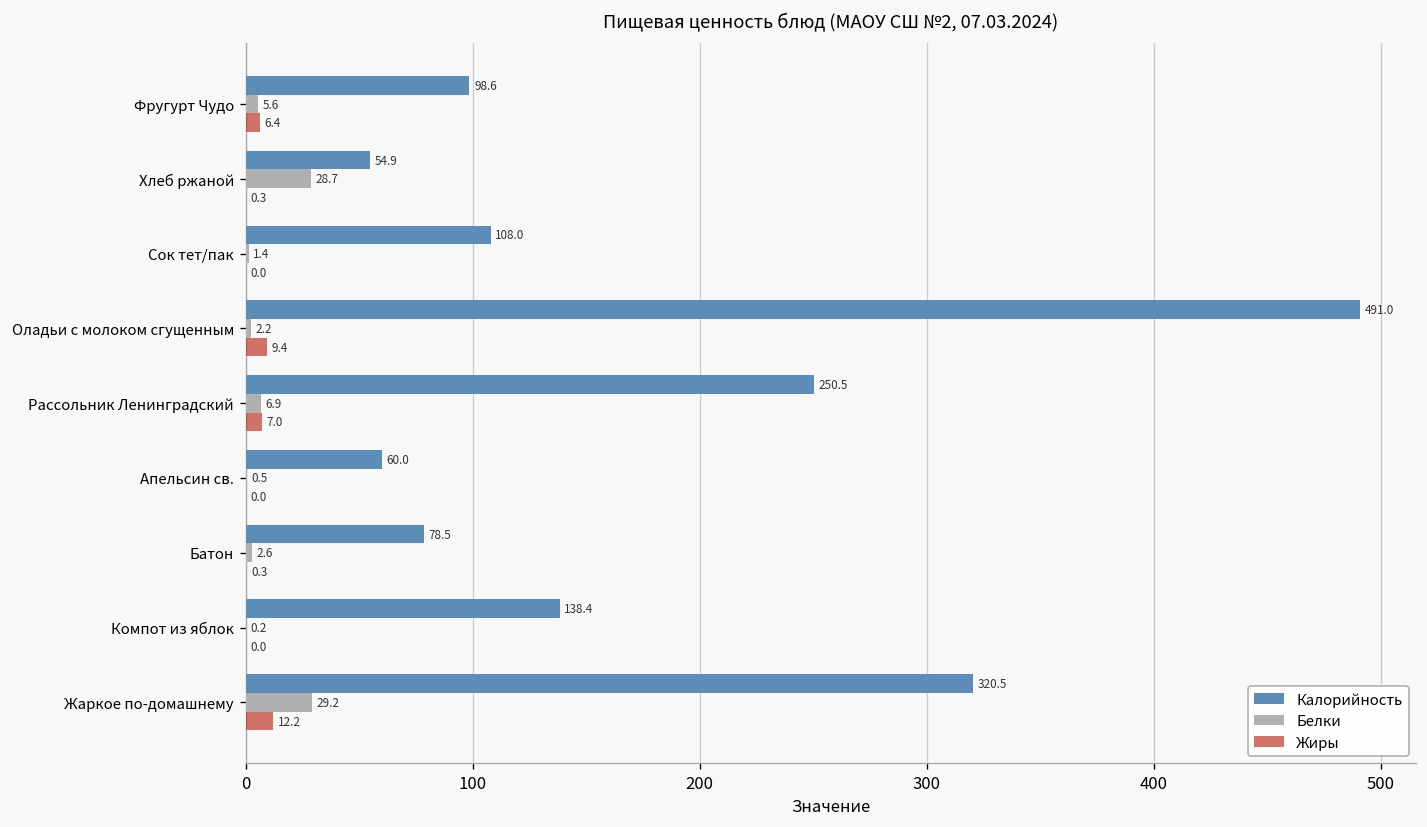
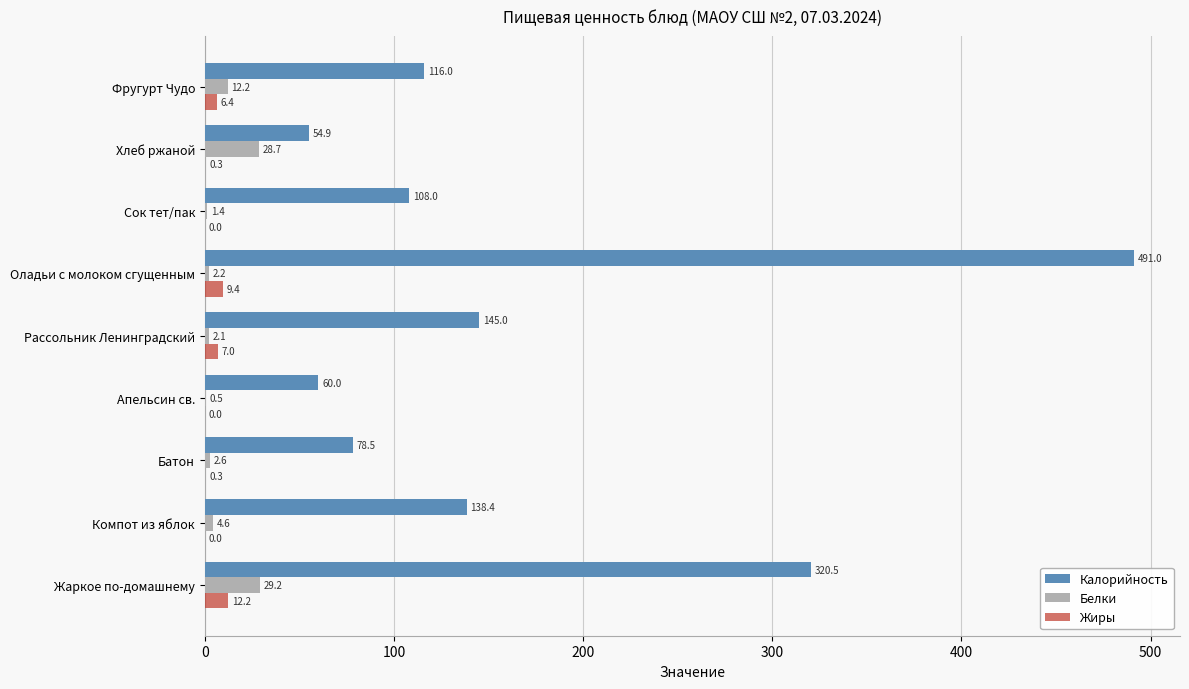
  {
    "Калорийность": {
-     "Фругурт Чудо": 98.6,
+     "Фругурт Чудо": 116.0,
      "Хлеб ржаной": 54.9,
      "Сок тет/пак": 108.0,
      "Оладьи с молоком сгущенным": 491.0,
-     "Рассольник Ленинградский": 250.5,
+     "Рассольник Ленинградский": 145.0,
      "Апельсин св.": 60.0,
      "Батон": 78.5,
      "Компот из яблок": 138.4,
      "Жаркое по-домашнему": 320.5
    },
    "Белки": {
-     "Фругурт Чудо": 5.6,
+     "Фругурт Чудо": 12.2,
      "Хлеб ржаной": 28.7,
      "Сок тет/пак": 1.4,
      "Оладьи с молоком сгущенным": 2.2,
-     "Рассольник Ленинградский": 6.9,
+     "Рассольник Ленинградский": 2.1,
      "Апельсин св.": 0.5,
      "Батон": 2.6,
-     "Компот из яблок": 0.2,
+     "Компот из яблок": 4.6,
      "Жаркое по-домашнему": 29.2
    },
    "Жиры": {
      "Фругурт Чудо": 6.4,
      "Хлеб ржаной": 0.3,
      "Сок тет/пак": 0.0,
      "Оладьи с молоком сгущенным": 9.4,
      "Рассольник Ленинградский": 7.0,
      "Апельсин св.": 0.0,
      "Батон": 0.3,
      "Компот из яблок": 0.0,
      "Жаркое по-домашнему": 12.2
    }
  }
